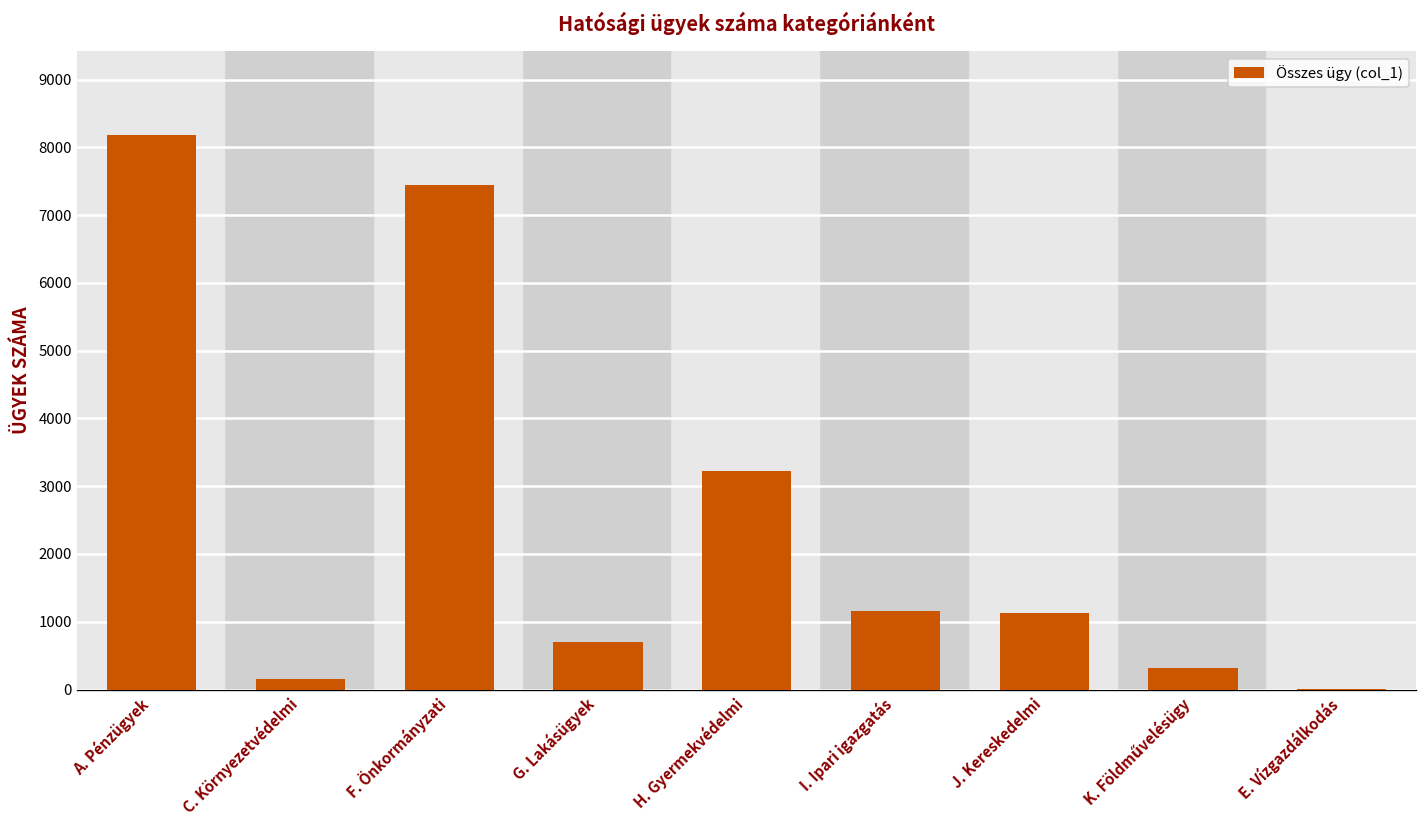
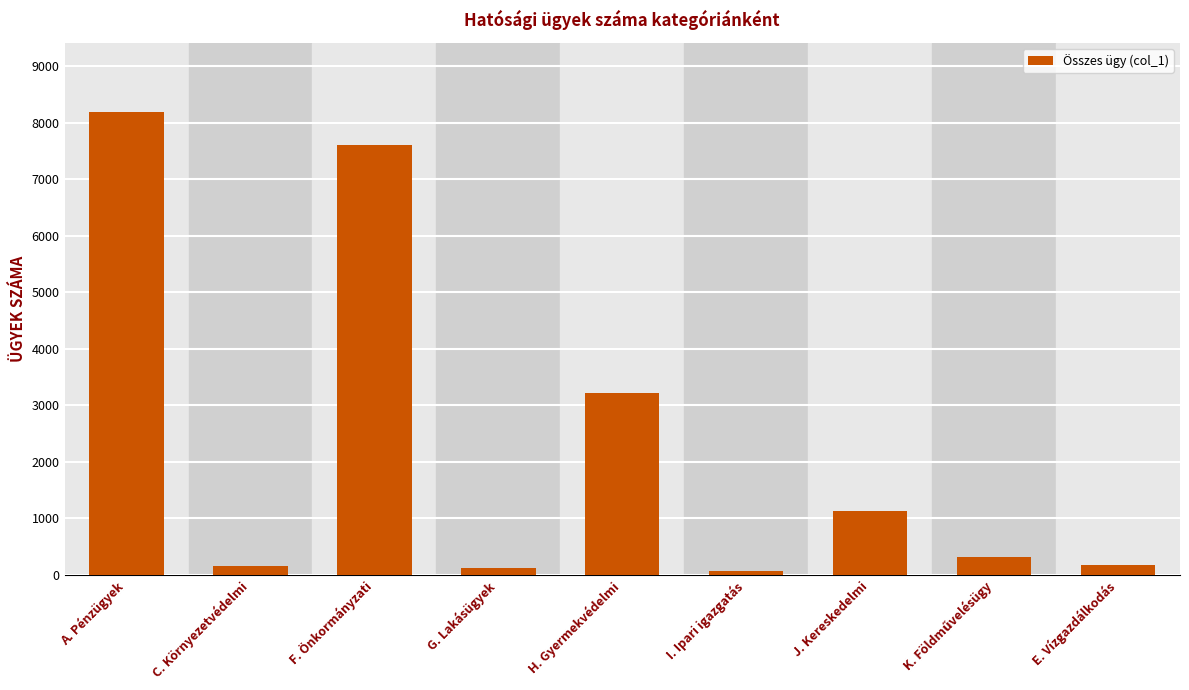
  {
    "A. Pénzügyek": 8200,
    "C. Környezetvédelmi": 200,
-   "F. Önkormányzati": 7400,
-   "G. Lakásügyek": 700,
+   "F. Önkormányzati": 7600,
+   "G. Lakásügyek": 100,
    "H. Gyermekvédelmi": 3200,
-   "I. Ipari igazgatás": 1200,
+   "I. Ipari igazgatás": 100,
    "J. Kereskedelmi": 1100,
    "K. Földművelésügy": 300,
-   "E. Vízgazdálkodás": 0
+   "E. Vízgazdálkodás": 200
  }
